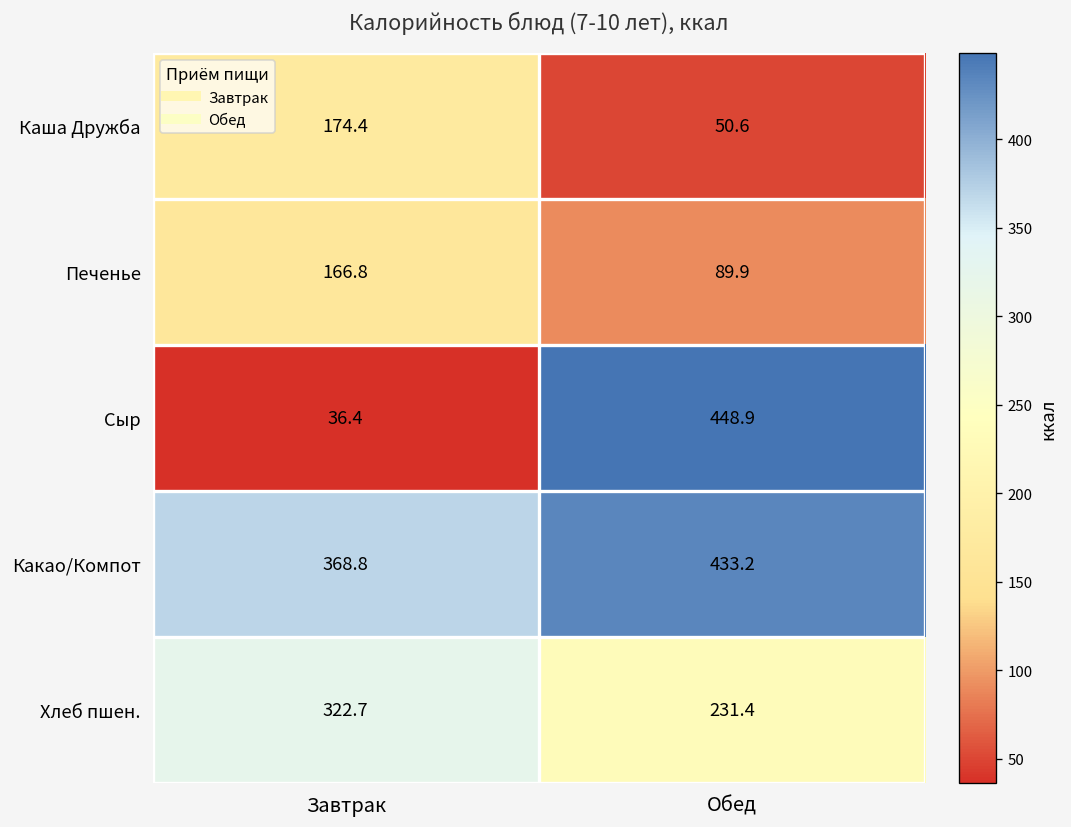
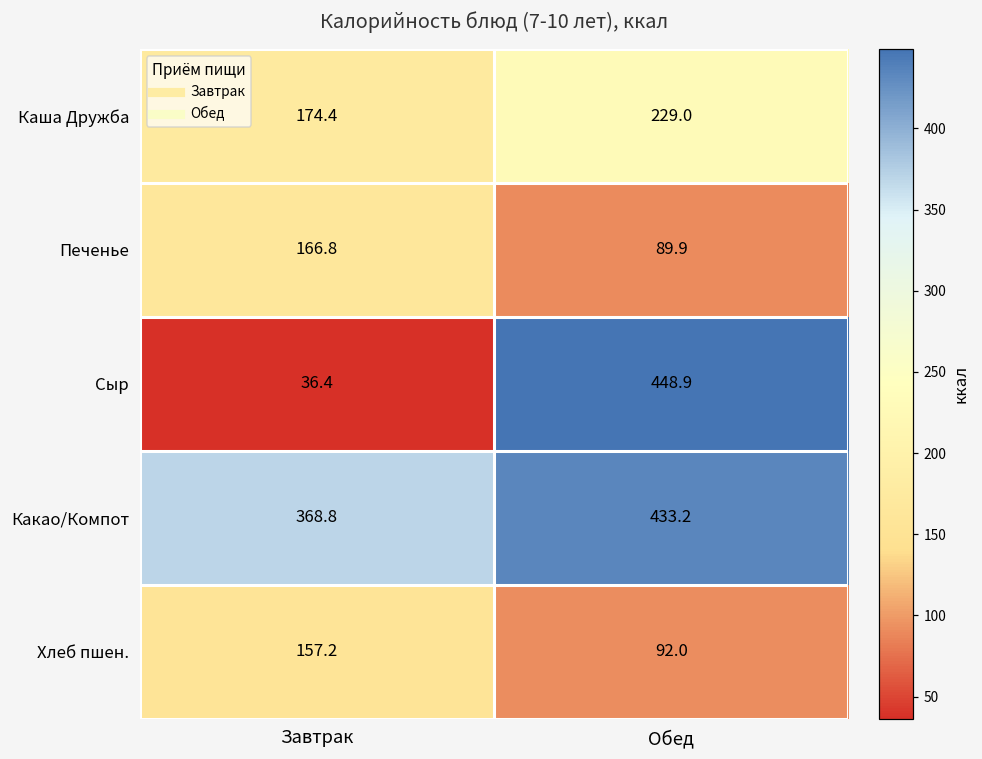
  {
    "Каша Дружба": {
      "Завтрак": 174.4,
-     "Обед": 50.6
+     "Обед": 229.0
    },
    "Печенье": {
      "Завтрак": 166.8,
      "Обед": 89.9
    },
    "Сыр": {
      "Завтрак": 36.4,
      "Обед": 448.9
    },
    "Какао/Компот": {
      "Завтрак": 368.8,
      "Обед": 433.2
    },
    "Хлеб пшен.": {
-     "Завтрак": 322.7,
-     "Обед": 231.4
+     "Завтрак": 157.2,
+     "Обед": 92.0
    }
  }
